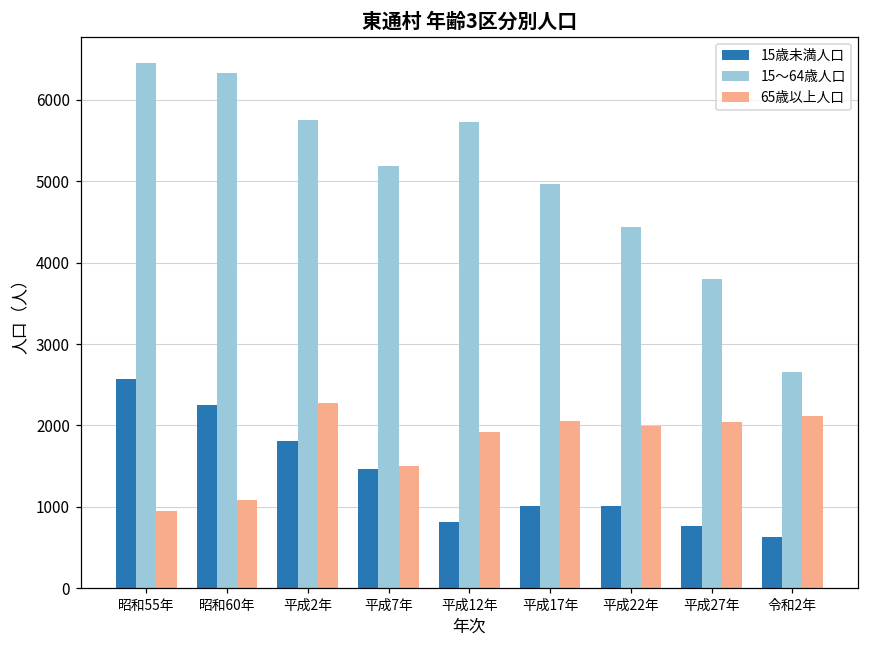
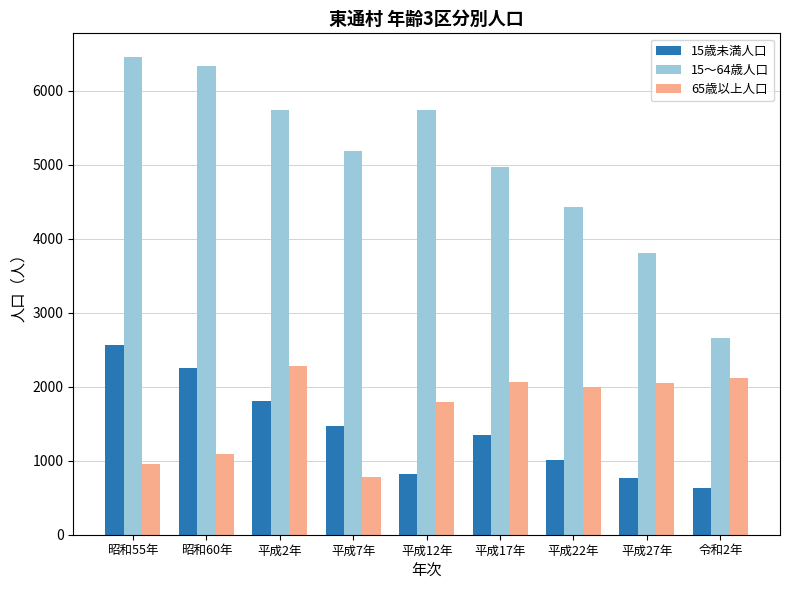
  {
    "15歳未満人口": {
      "昭和55年": 2600,
      "昭和60年": 2300,
      "平成2年": 1800,
      "平成7年": 1500,
      "平成12年": 800,
-     "平成17年": 1000,
+     "平成17年": 1400,
      "平成22年": 1000,
      "平成27年": 800,
      "令和2年": 600
    },
    "15～64歳人口": {
      "昭和55年": 6500,
      "昭和60年": 6300,
      "平成2年": 5700,
      "平成7年": 5200,
      "平成12年": 5700,
      "平成17年": 5000,
      "平成22年": 4400,
      "平成27年": 3800,
      "令和2年": 2700
    },
    "65歳以上人口": {
      "昭和55年": 1000,
      "昭和60年": 1100,
      "平成2年": 2300,
-     "平成7年": 1500,
-     "平成12年": 1900,
+     "平成7年": 800,
+     "平成12年": 1800,
      "平成17年": 2100,
      "平成22年": 2000,
      "平成27年": 2000,
      "令和2年": 2100
    }
  }
